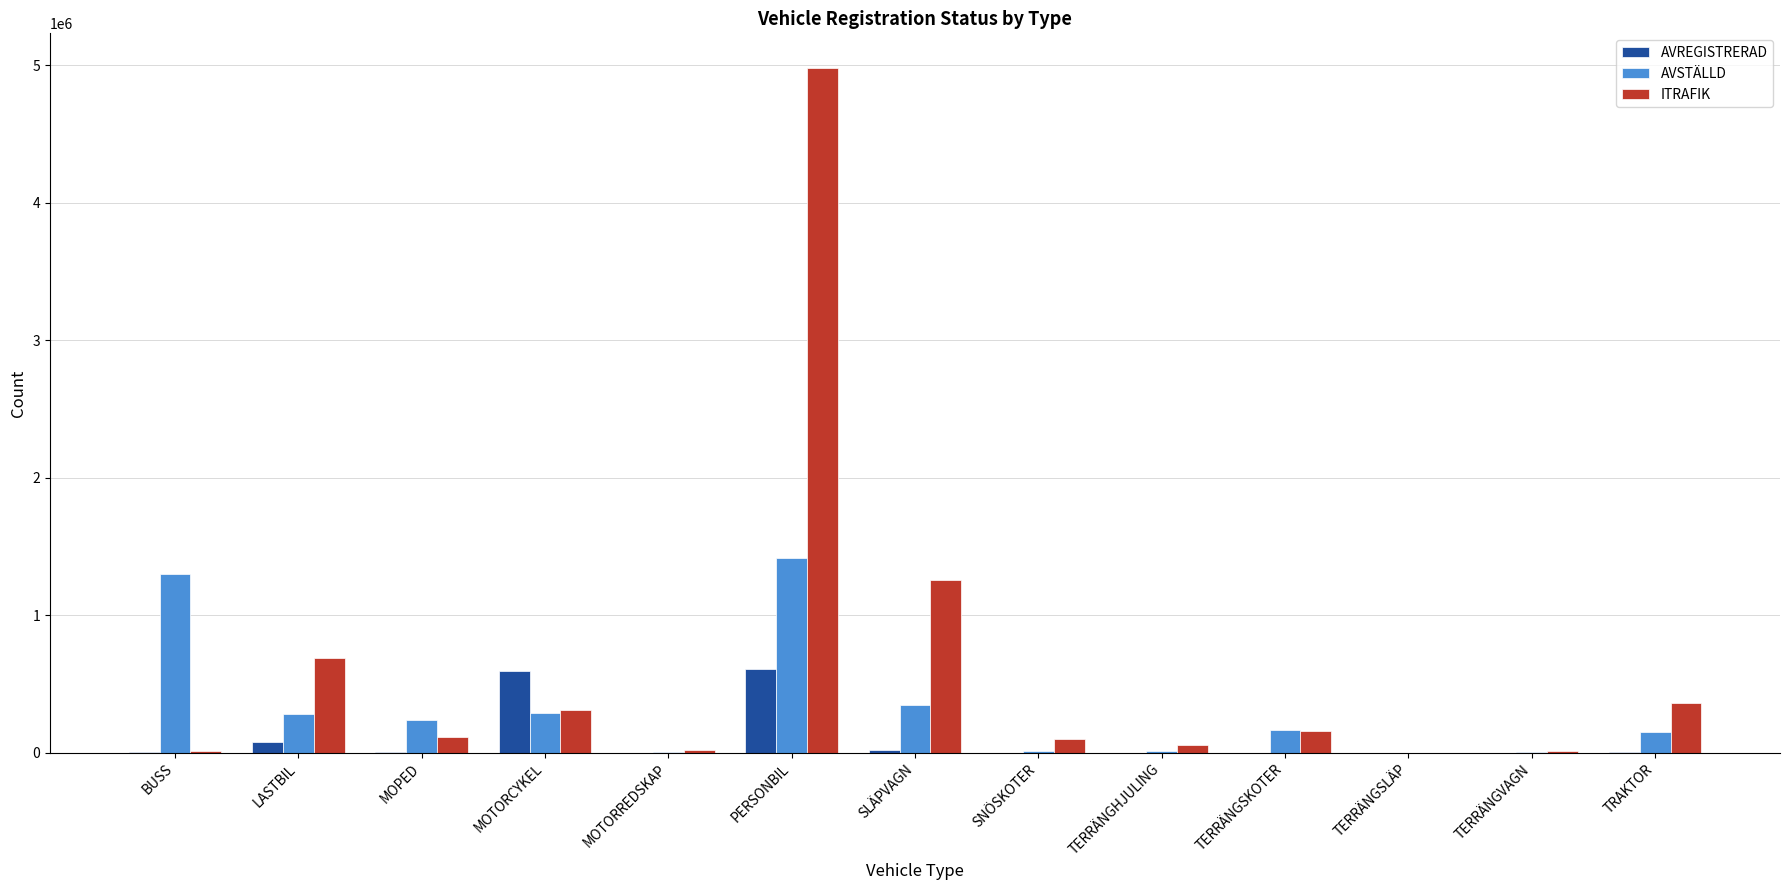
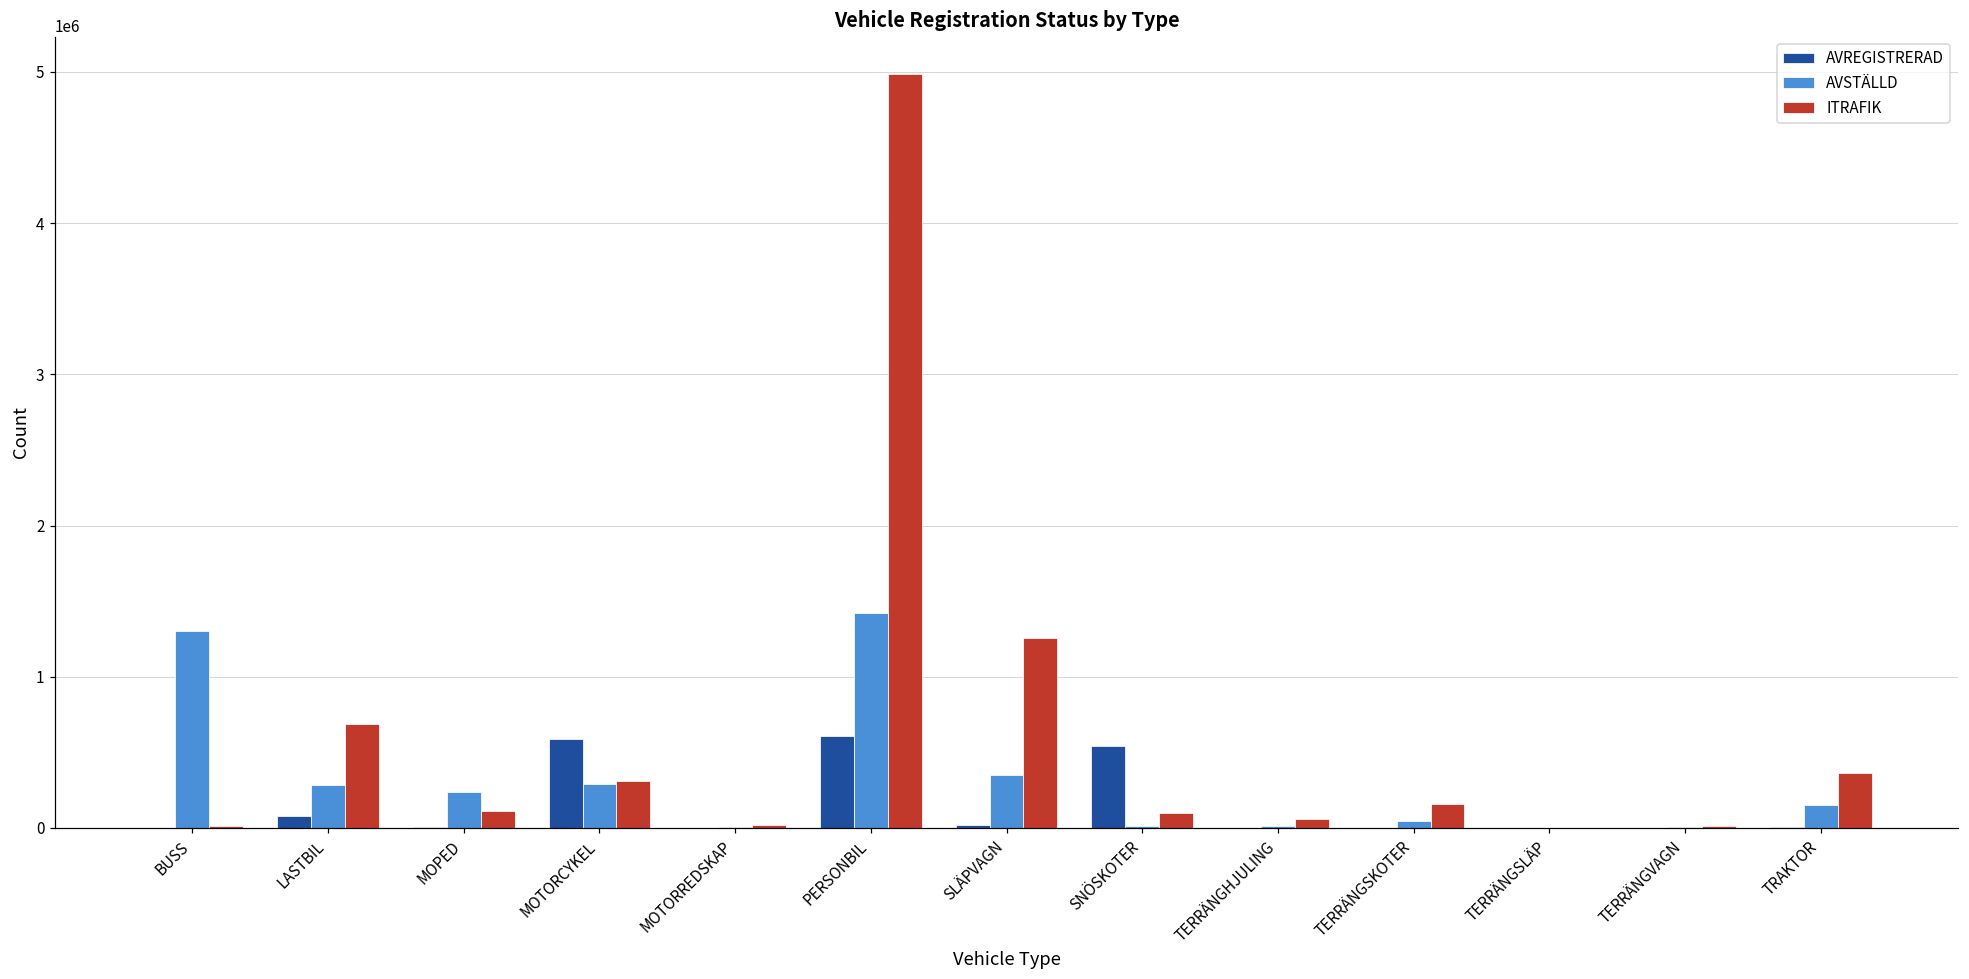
  {
    "AVREGISTRERAD": {
      "LASTBIL": 80000,
      "MOTORCYKEL": 590000,
      "PERSONBIL": 610000,
      "SLÄPVAGN": 20000,
-     "SNÖSKOTER": 0
+     "SNÖSKOTER": 540000
    },
    "AVSTÄLLD": {
      "BUSS": 1300000,
      "LASTBIL": 280000,
      "MOPED": 240000,
      "MOTORCYKEL": 290000,
      "PERSONBIL": 1420000,
      "SLÄPVAGN": 350000,
-     "TERRÄNGSKOTER": 170000,
+     "TERRÄNGSKOTER": 40000,
      "TRAKTOR": 150000
    },
    "ITRAFIK": {
      "LASTBIL": 690000,
      "MOPED": 110000,
      "MOTORCYKEL": 310000,
      "MOTORREDSKAP": 20000,
      "PERSONBIL": 4980000,
      "SLÄPVAGN": 1260000,
      "SNÖSKOTER": 100000,
      "TERRÄNGHJULING": 60000,
      "TERRÄNGSKOTER": 160000,
      "TRAKTOR": 360000
    }
  }
